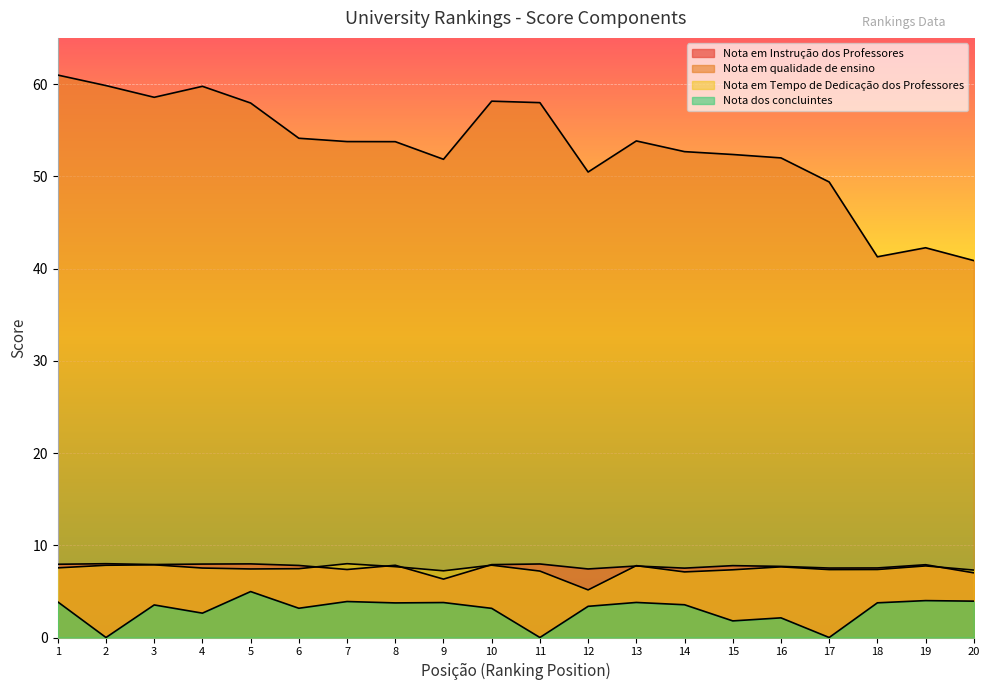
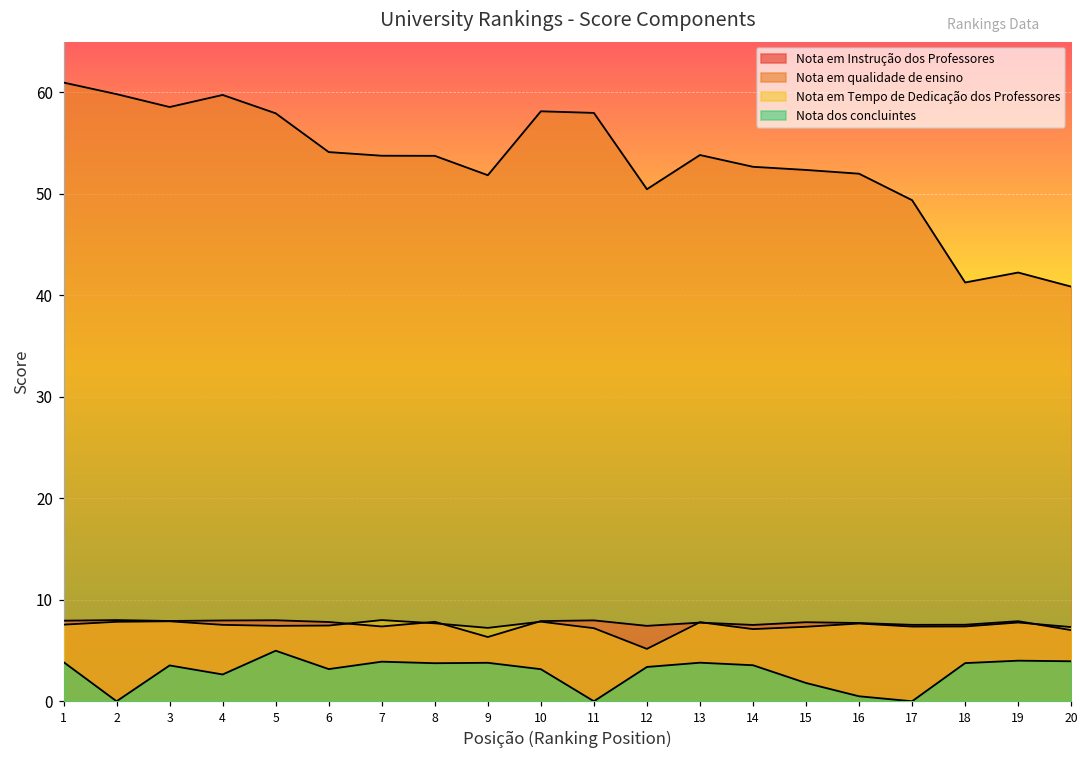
  {
    "Nota em Tempo de Dedicação dos Professores": {
      "1": 8,
      "4": 8,
      "5": 7,
      "6": 7,
      "7": 8,
      "9": 7,
      "11": 7,
      "12": 5,
      "14": 7,
      "15": 7,
      "20": 7
    },
    "Nota dos concluintes": {
      "1": 4,
      "2": 0,
      "3": 4,
      "4": 3,
      "5": 5,
      "6": 3,
      "7": 4,
      "8": 4,
      "9": 4,
      "10": 3,
      "11": 0,
      "12": 3,
      "13": 4,
      "14": 4,
      "15": 2,
-     "16": 2,
+     "16": 0,
      "17": 0,
      "18": 4,
      "19": 4,
      "20": 4
    }
  }
